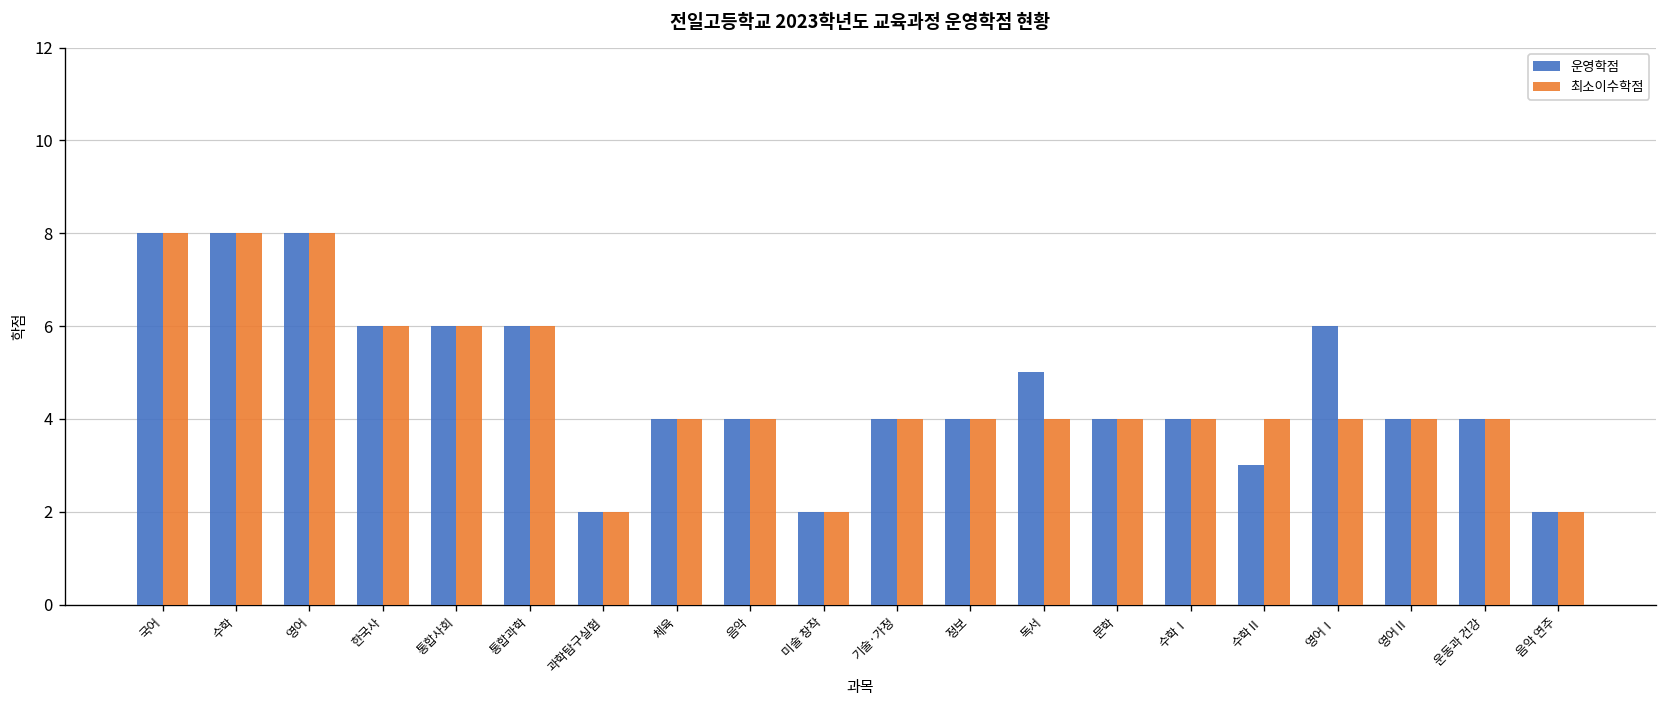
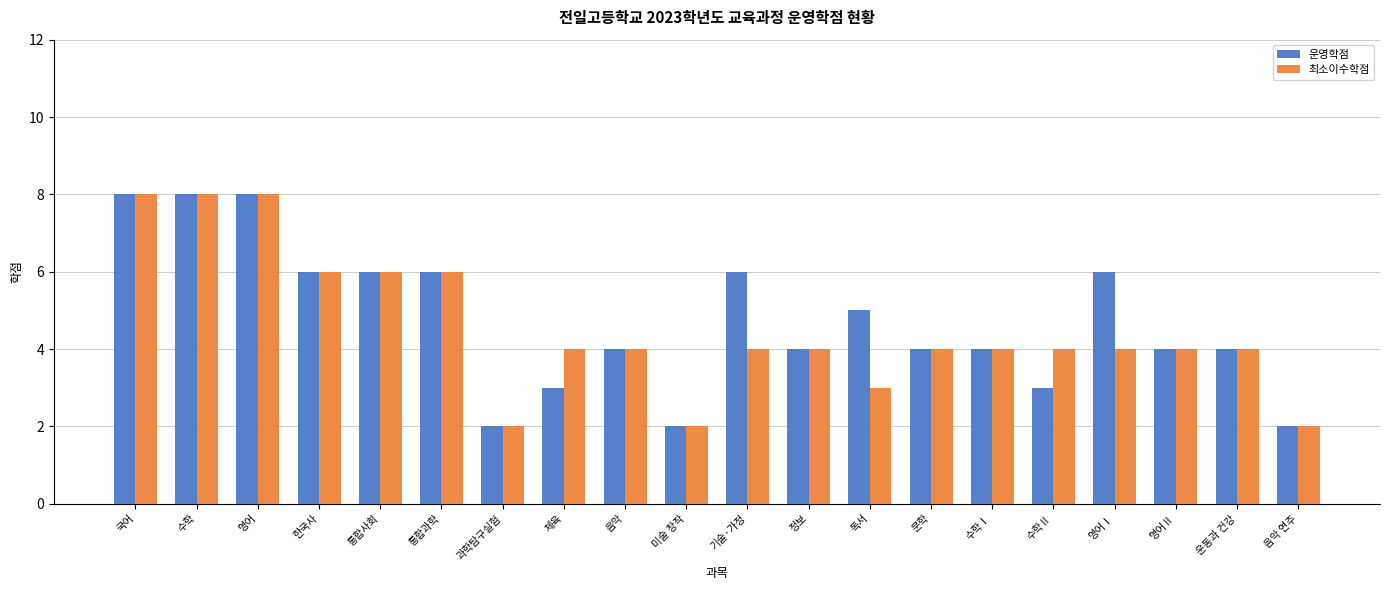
  {
    "운영학점": {
      "국어": 8,
      "수학": 8,
      "영어": 8,
      "한국사": 6,
      "통합사회": 6,
      "통합과학": 6,
      "과학탐구실험": 2,
-     "체육": 4,
+     "체육": 3,
      "음악": 4,
      "미술 창작": 2,
-     "기술·가정": 4,
+     "기술·가정": 6,
      "정보": 4,
      "독서": 5,
      "문학": 4,
      "수학Ⅰ": 4,
      "수학Ⅱ": 3,
      "영어Ⅰ": 6,
      "영어Ⅱ": 4,
      "운동과 건강": 4,
      "음악 연주": 2
    },
    "최소이수학점": {
      "국어": 8,
      "수학": 8,
      "영어": 8,
      "한국사": 6,
      "통합사회": 6,
      "통합과학": 6,
      "과학탐구실험": 2,
      "체육": 4,
      "음악": 4,
      "미술 창작": 2,
      "기술·가정": 4,
      "정보": 4,
-     "독서": 4,
+     "독서": 3,
      "문학": 4,
      "수학Ⅰ": 4,
      "수학Ⅱ": 4,
      "영어Ⅰ": 4,
      "영어Ⅱ": 4,
      "운동과 건강": 4,
      "음악 연주": 2
    }
  }
